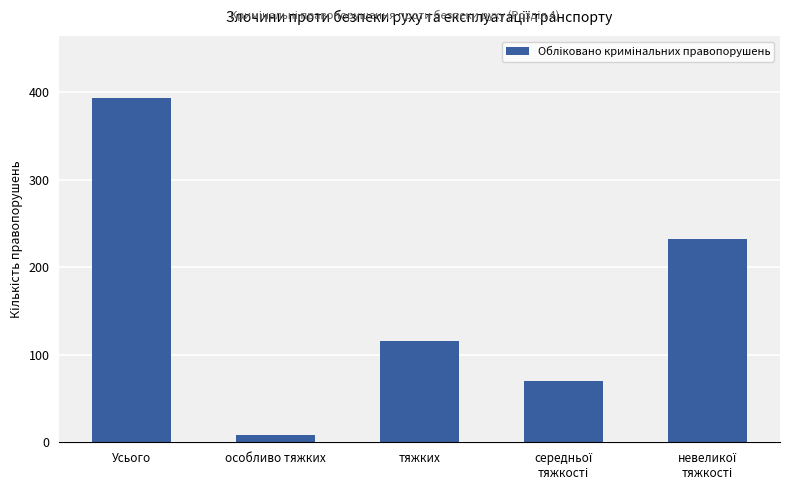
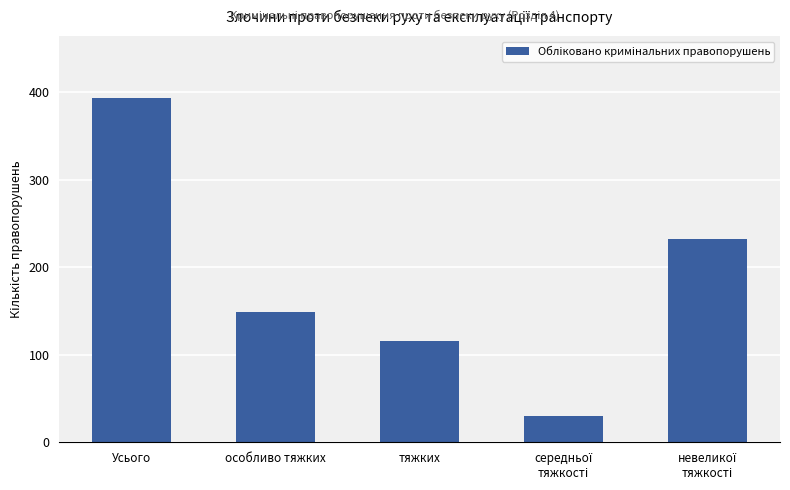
  {
    "Усього": 390,
-   "особливо тяжких": 10,
+   "особливо тяжких": 150,
    "тяжких": 120,
-   "середньої тяжкості": 70,
+   "середньої тяжкості": 30,
    "невеликої тяжкості": 230
  }
